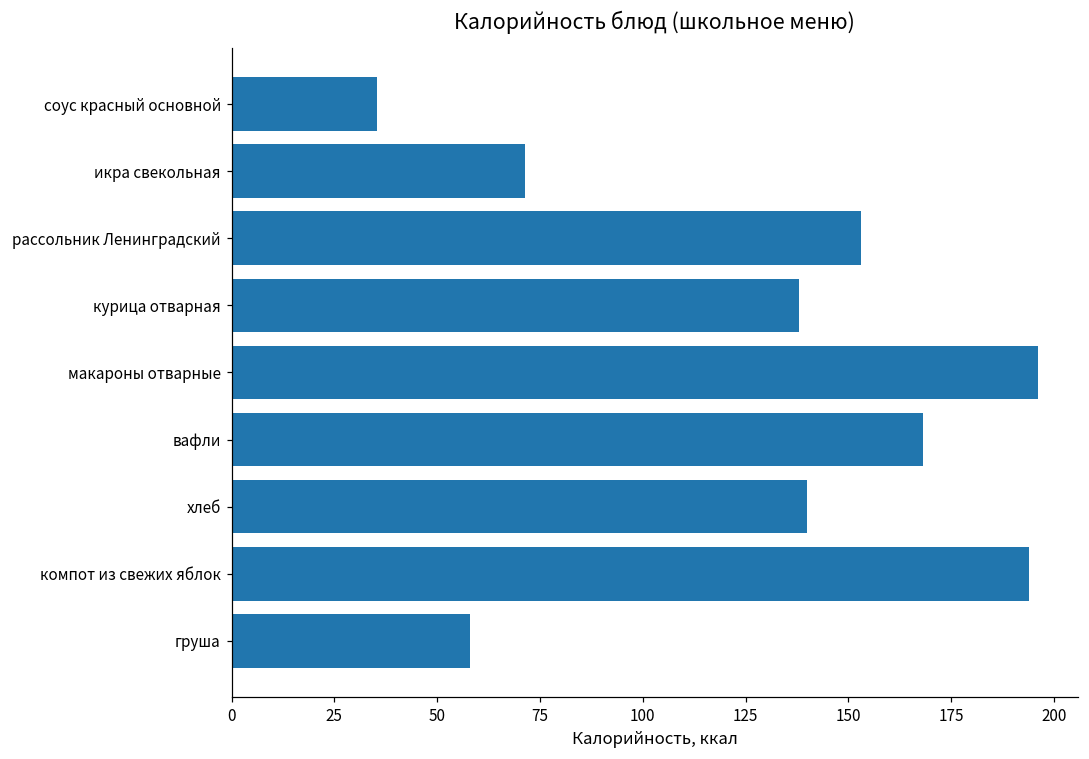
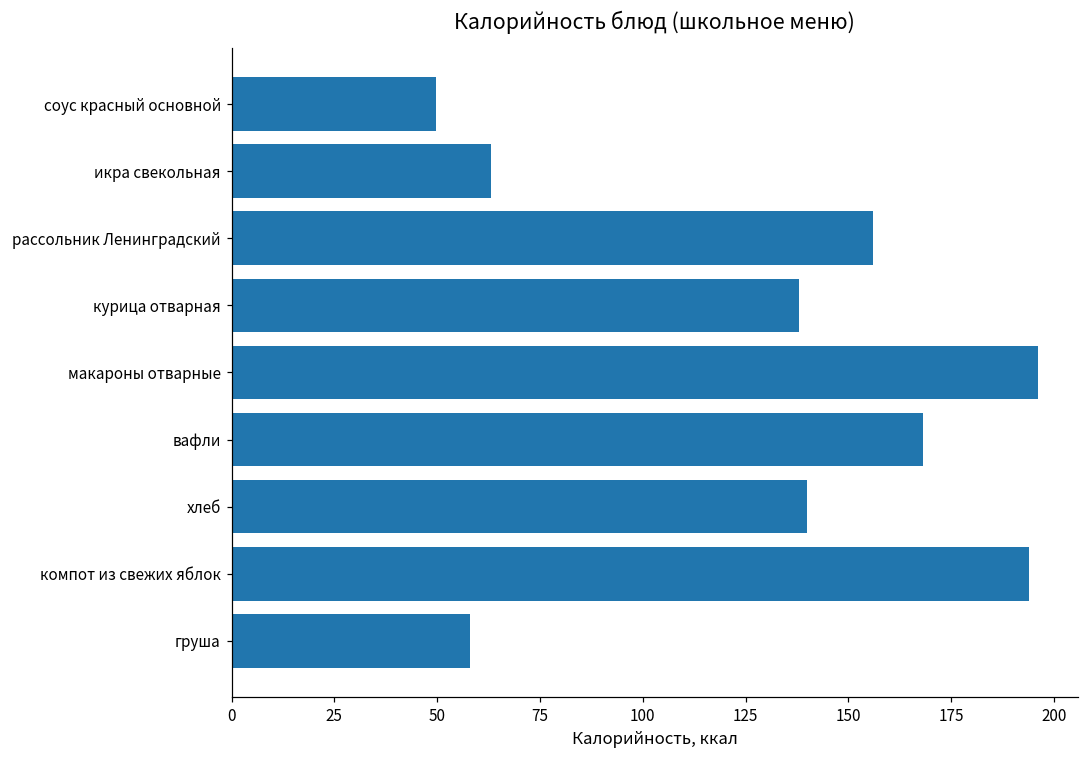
  {
-   "соус красный основной": 35,
-   "икра свекольная": 71,
-   "рассольник Ленинградский": 153,
+   "соус красный основной": 50,
+   "икра свекольная": 63,
+   "рассольник Ленинградский": 156,
    "курица отварная": 138,
    "макароны отварные": 196,
    "вафли": 168,
    "хлеб": 140,
    "компот из свежих яблок": 194,
    "груша": 58
  }
